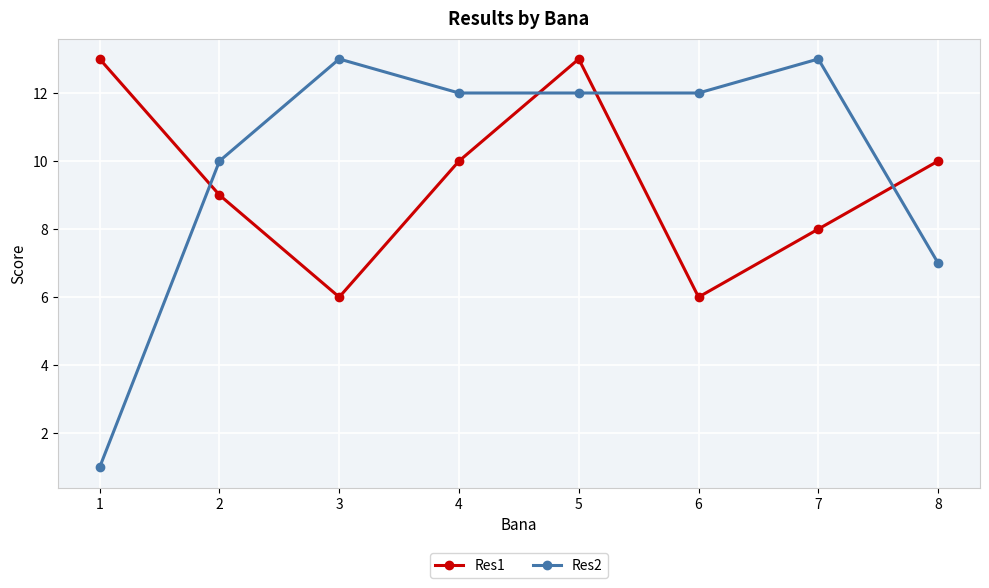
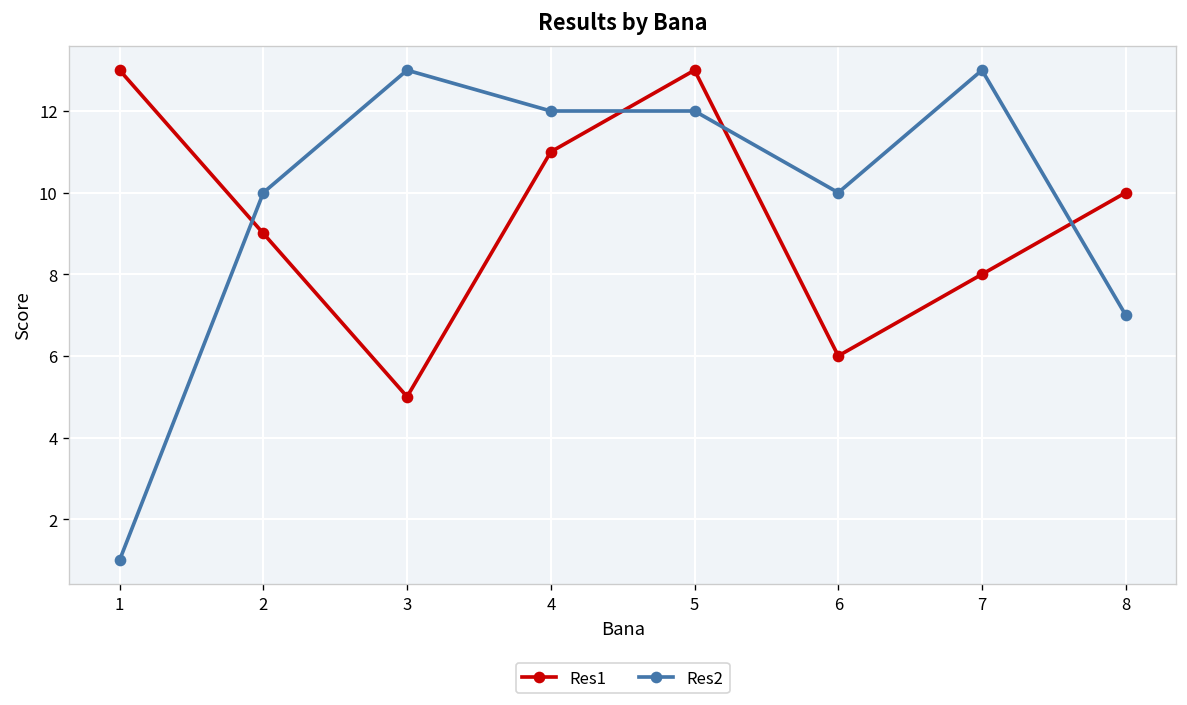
  {
    "Res1": {
      "1": 13,
      "2": 9,
-     "3": 6,
-     "4": 10,
+     "3": 5,
+     "4": 11,
      "5": 13,
      "6": 6,
      "7": 8,
      "8": 10
    },
    "Res2": {
      "1": 1,
      "2": 10,
      "3": 13,
      "4": 12,
      "5": 12,
-     "6": 12,
+     "6": 10,
      "7": 13,
      "8": 7
    }
  }
